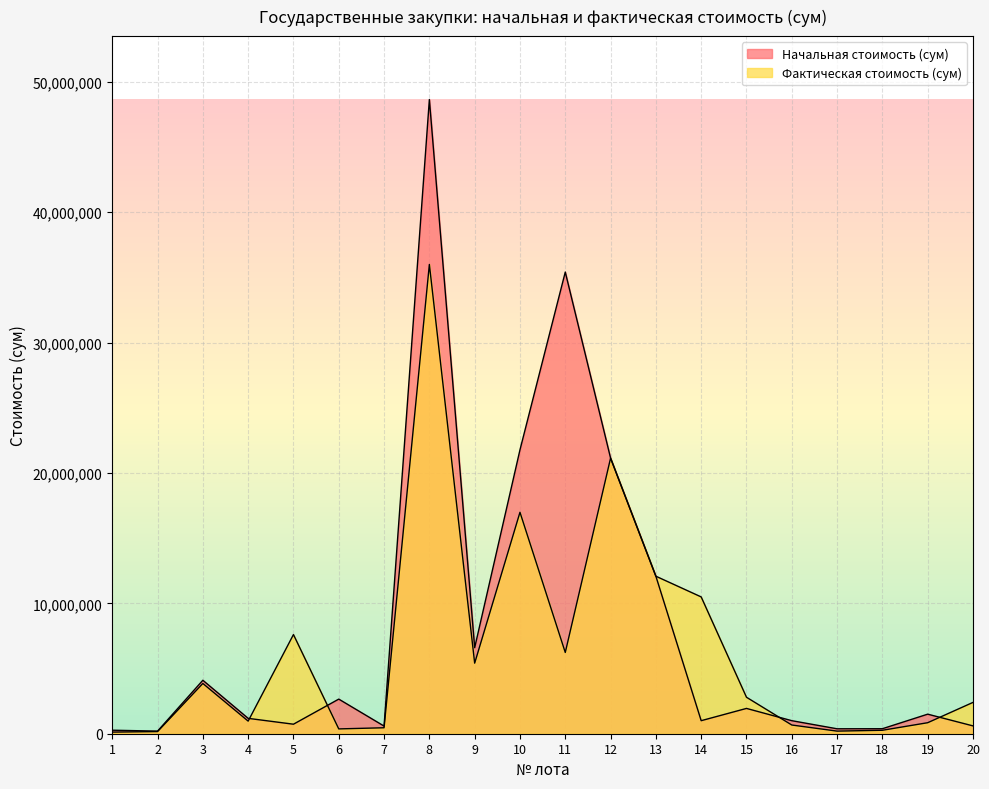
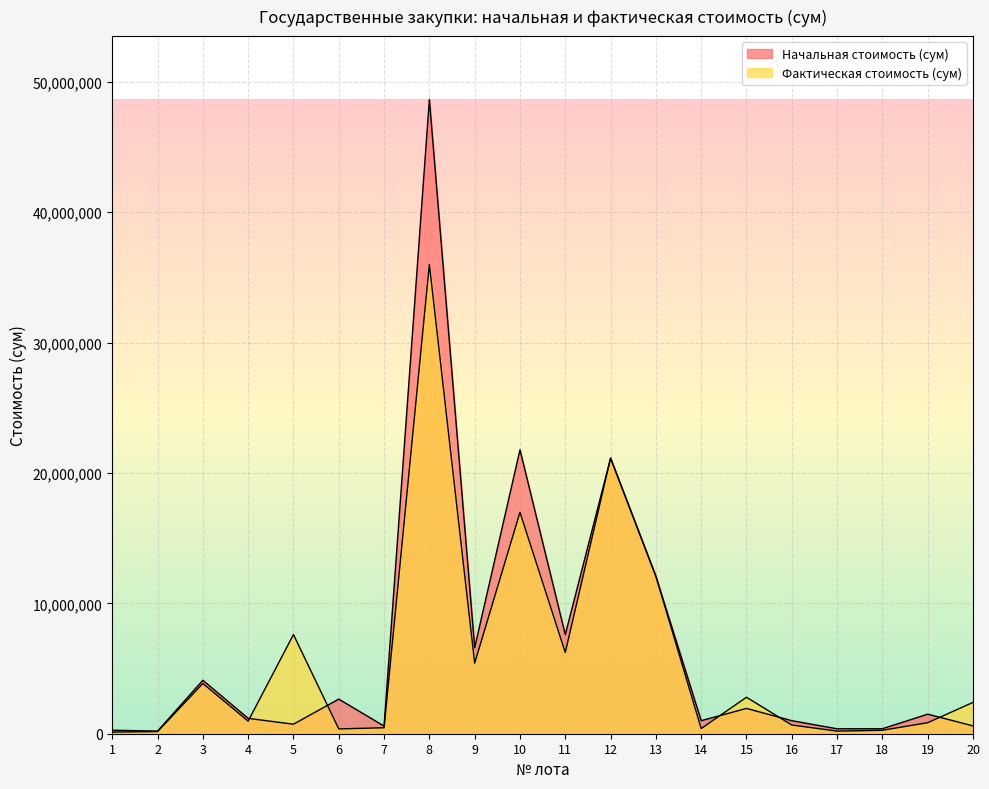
  {
    "Начальная стоимость (сум)": {
      "3": "4,100,000",
      "4": "1,200,000",
      "5": "700,000",
      "6": "2,700,000",
      "8": "48,600,000",
      "9": "6,600,000",
      "10": "21,800,000",
-     "11": "35,400,000",
+     "11": "7,600,000",
      "14": "1,000,000",
      "15": "1,900,000",
      "16": "1,000,000",
      "19": "1,500,000",
      "20": "600,000"
    },
    "Фактическая стоимость (сум)": {
      "3": "3,900,000",
      "4": "1,000,000",
      "5": "7,600,000",
      "6": "400,000",
      "8": "36,000,000",
      "9": "5,400,000",
      "10": "17,000,000",
      "11": "6,200,000",
-     "14": "10,500,000",
+     "14": "400,000",
      "15": "2,800,000",
      "16": "700,000",
      "19": "800,000",
      "20": "2,400,000"
    }
  }
